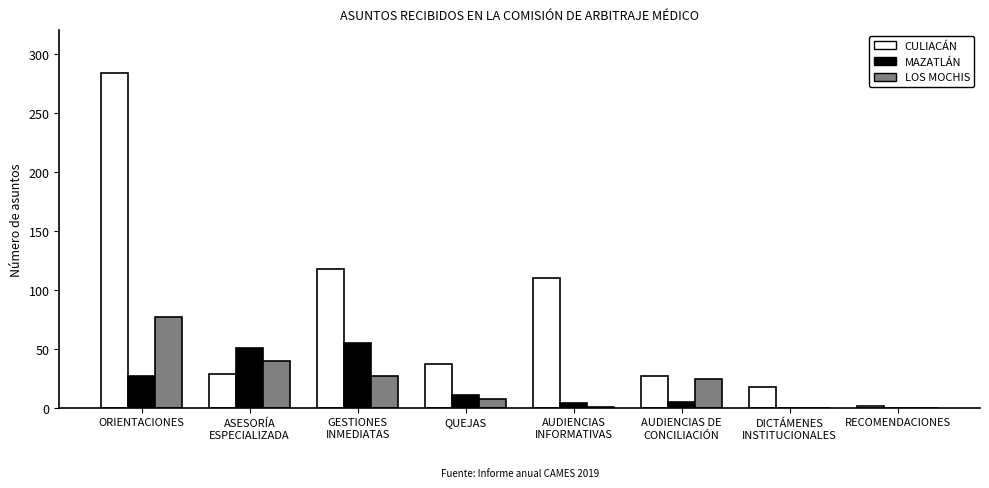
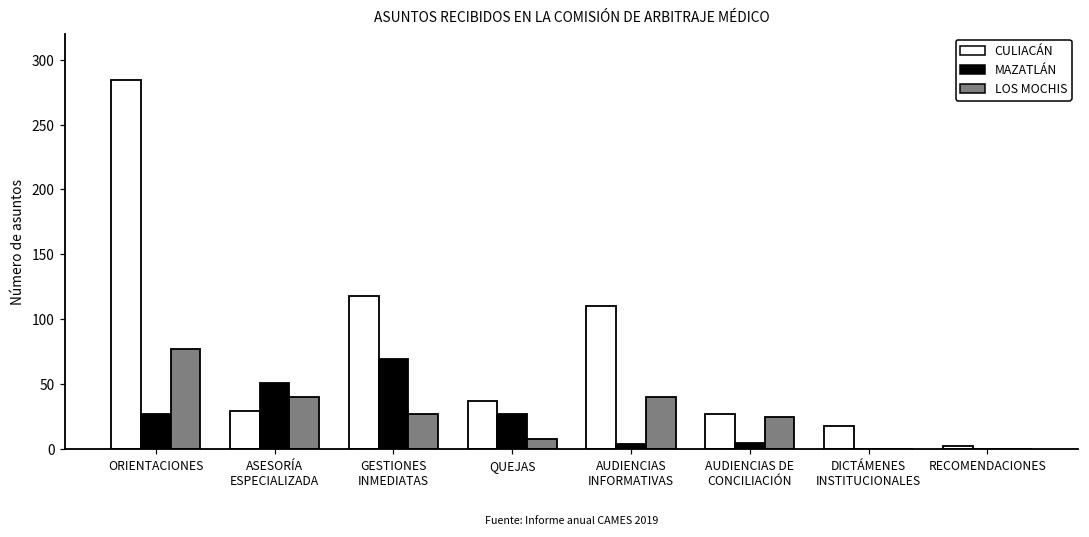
  {
    "CULIACÁN": {
      "ORIENTACIONES": 284,
      "ASESORÍA ESPECIALIZADA": 29,
      "GESTIONES INMEDIATAS": 118,
      "QUEJAS": 37,
      "AUDIENCIAS INFORMATIVAS": 110,
      "AUDIENCIAS DE CONCILIACIÓN": 27,
      "DICTÁMENES INSTITUCIONALES": 18
    },
    "MAZATLÁN": {
      "ORIENTACIONES": 27,
      "ASESORÍA ESPECIALIZADA": 51,
-     "GESTIONES INMEDIATAS": 55,
-     "QUEJAS": 11,
+     "GESTIONES INMEDIATAS": 69,
+     "QUEJAS": 27,
      "AUDIENCIAS INFORMATIVAS": 4,
      "AUDIENCIAS DE CONCILIACIÓN": 5,
      "DICTÁMENES INSTITUCIONALES": 0,
      "RECOMENDACIONES": 0
    },
    "LOS MOCHIS": {
      "ORIENTACIONES": 77,
      "ASESORÍA ESPECIALIZADA": 40,
      "GESTIONES INMEDIATAS": 27,
      "QUEJAS": 8,
-     "AUDIENCIAS INFORMATIVAS": 1,
+     "AUDIENCIAS INFORMATIVAS": 40,
      "AUDIENCIAS DE CONCILIACIÓN": 25,
      "DICTÁMENES INSTITUCIONALES": 0,
      "RECOMENDACIONES": 0
    }
  }
